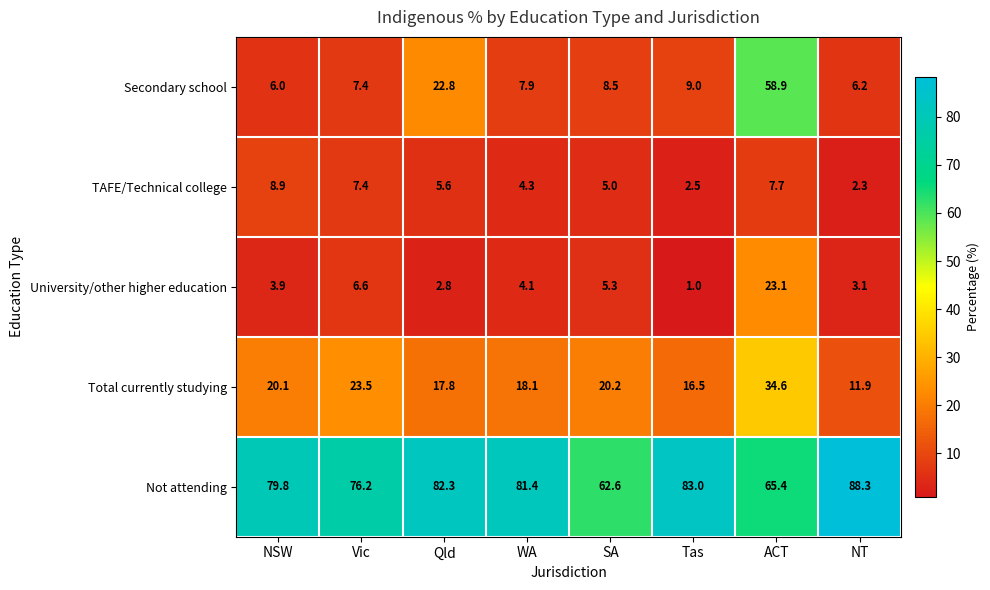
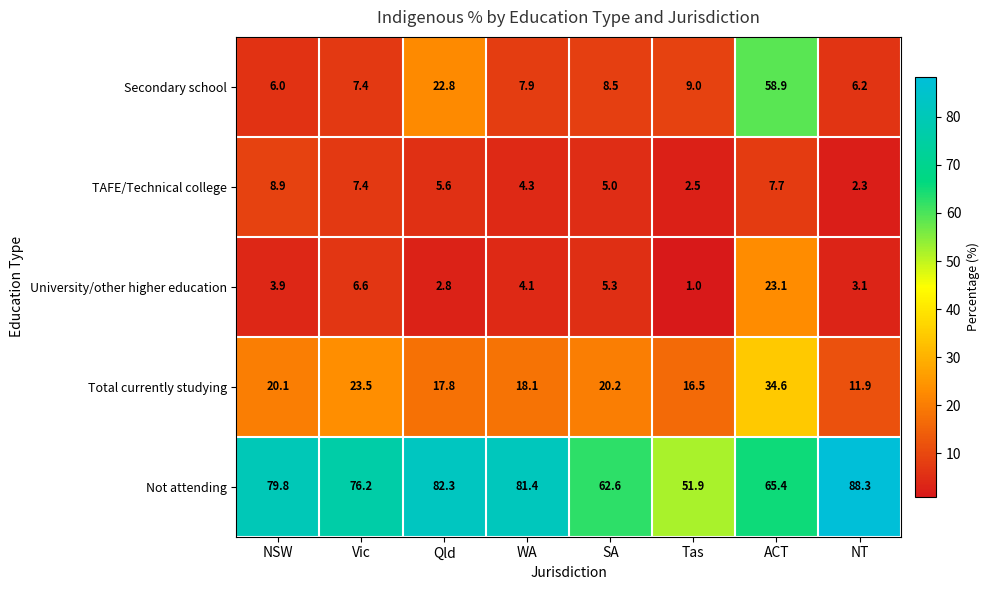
  {
    "Secondary school": {
      "NSW": 6.0,
      "Vic": 7.4,
      "Qld": 22.8,
      "WA": 7.9,
      "SA": 8.5,
      "Tas": 9.0,
      "ACT": 58.9,
      "NT": 6.2
    },
    "TAFE/Technical college": {
      "NSW": 8.9,
      "Vic": 7.4,
      "Qld": 5.6,
      "WA": 4.3,
      "SA": 5.0,
      "Tas": 2.5,
      "ACT": 7.7,
      "NT": 2.3
    },
    "University/other higher education": {
      "NSW": 3.9,
      "Vic": 6.6,
      "Qld": 2.8,
      "WA": 4.1,
      "SA": 5.3,
      "Tas": 1.0,
      "ACT": 23.1,
      "NT": 3.1
    },
    "Total currently studying": {
      "NSW": 20.1,
      "Vic": 23.5,
      "Qld": 17.8,
      "WA": 18.1,
      "SA": 20.2,
      "Tas": 16.5,
      "ACT": 34.6,
      "NT": 11.9
    },
    "Not attending": {
      "NSW": 79.8,
      "Vic": 76.2,
      "Qld": 82.3,
      "WA": 81.4,
      "SA": 62.6,
-     "Tas": 83.0,
+     "Tas": 51.9,
      "ACT": 65.4,
      "NT": 88.3
    }
  }
